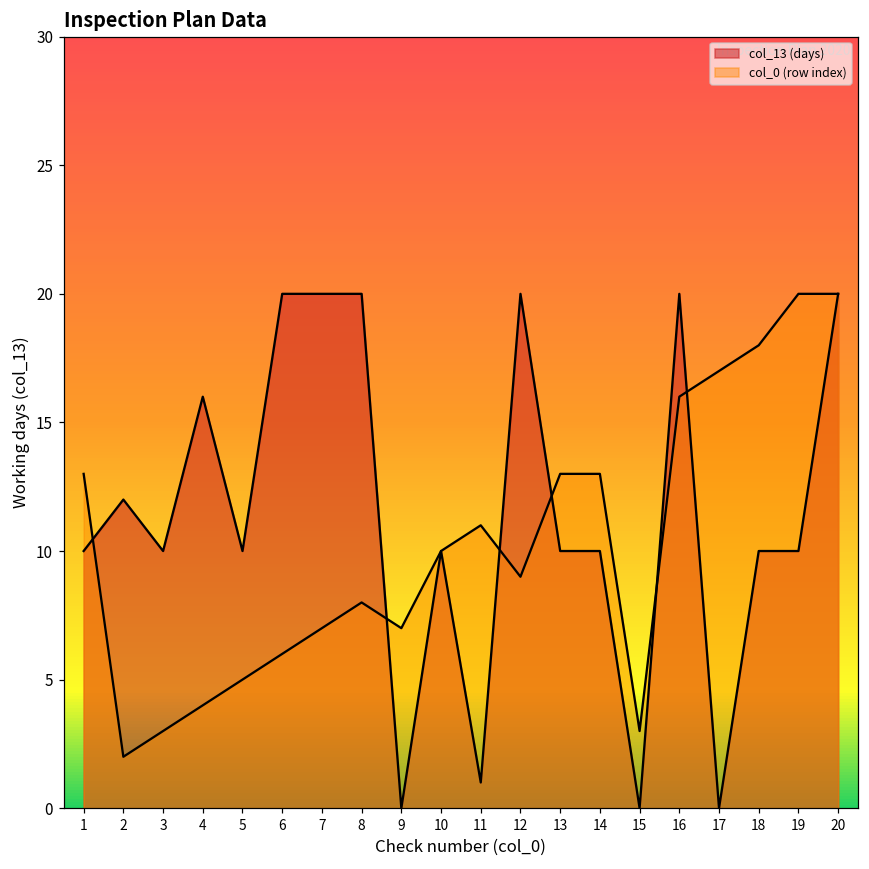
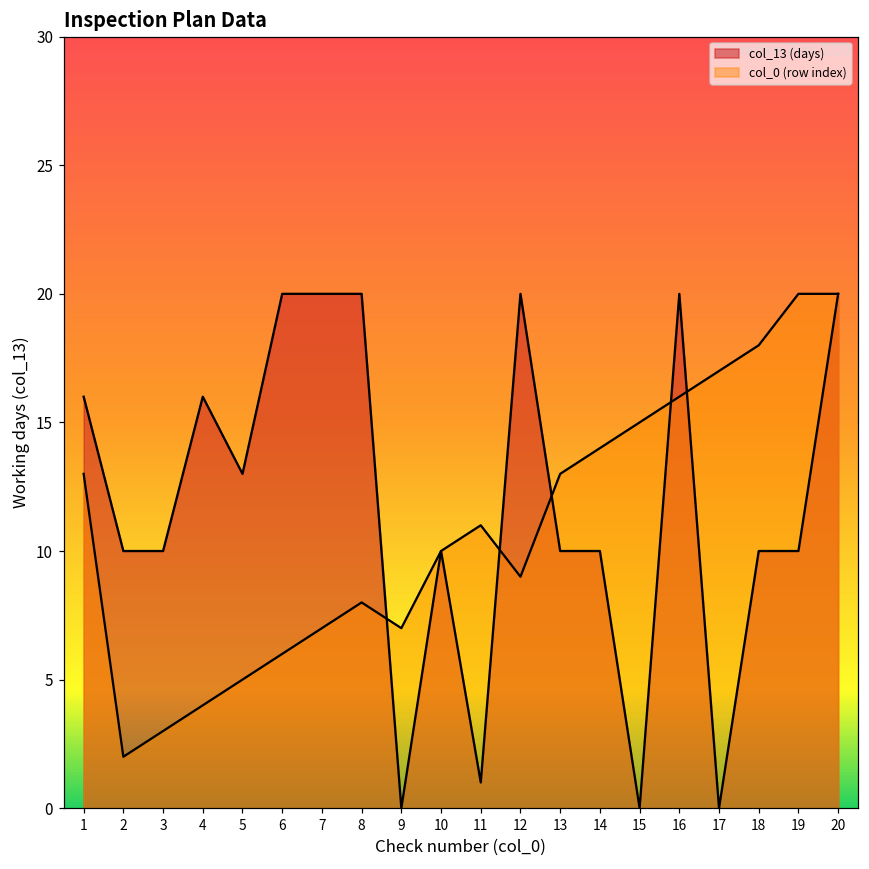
  {
    "col_13 (days)": {
-     "1": 10,
-     "2": 12,
+     "1": 16,
+     "2": 10,
      "3": 10,
      "4": 16,
-     "5": 10,
+     "5": 13,
      "6": 20,
      "7": 20,
      "8": 20,
      "9": 0,
      "11": 1,
      "12": 20,
      "13": 10,
      "14": 10,
      "15": 0,
      "16": 20,
      "17": 0,
      "18": 10,
      "19": 10
    },
    "col_0 (row index)": {
      "1": 13,
      "2": 2,
      "3": 3,
      "4": 4,
      "5": 5,
      "6": 6,
      "7": 7,
      "8": 8,
      "9": 7,
      "11": 11,
      "12": 9,
      "13": 13,
-     "14": 13,
-     "15": 3,
+     "14": 14,
+     "15": 15,
      "16": 16,
      "17": 17,
      "18": 18,
      "19": 20
    }
  }
